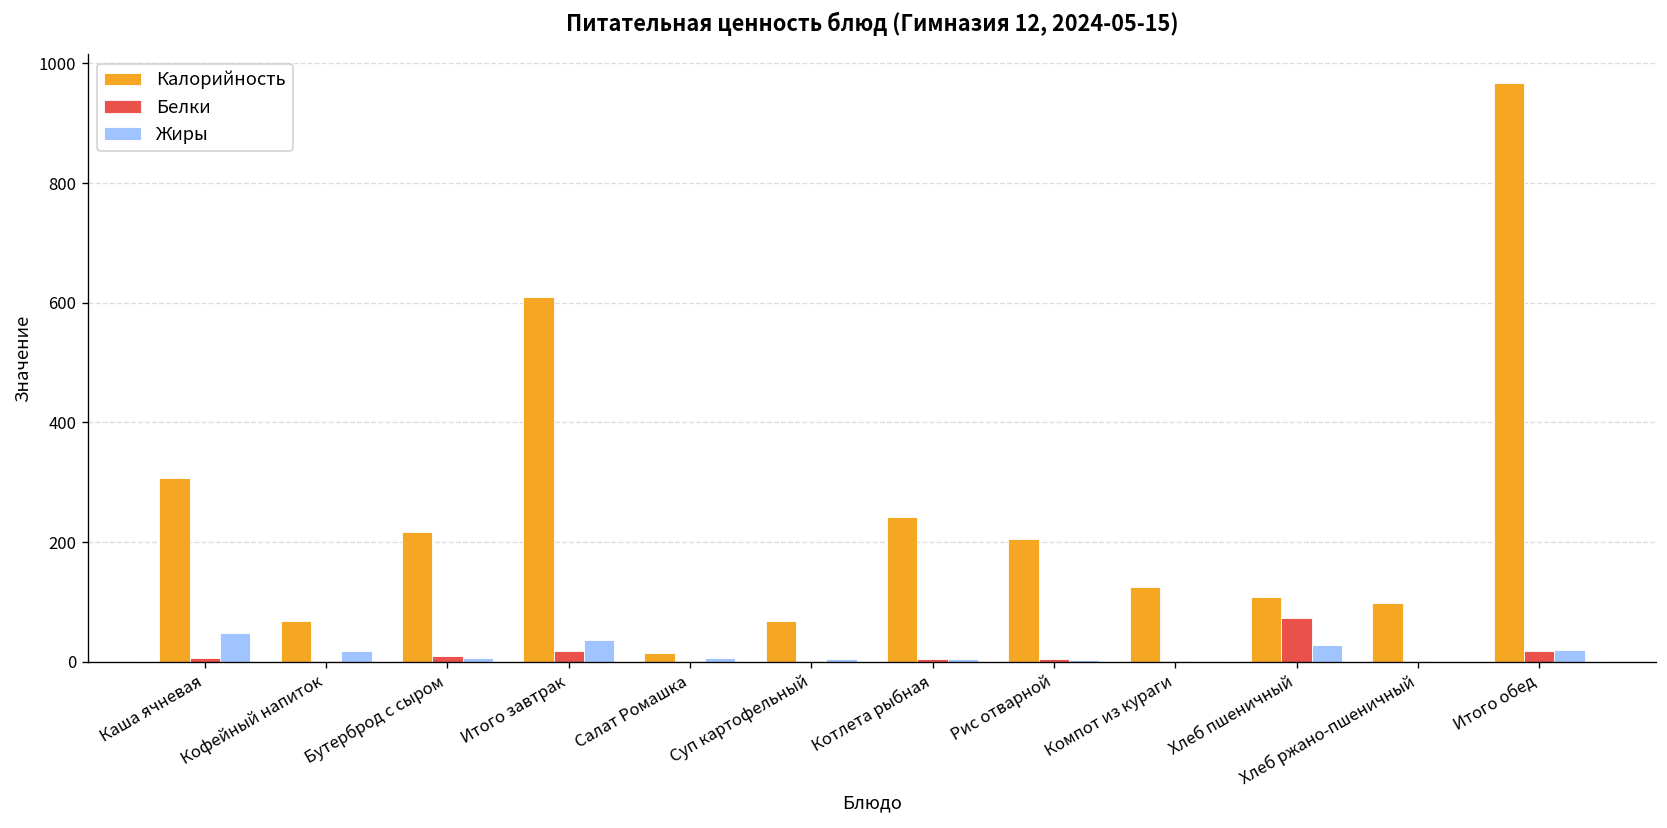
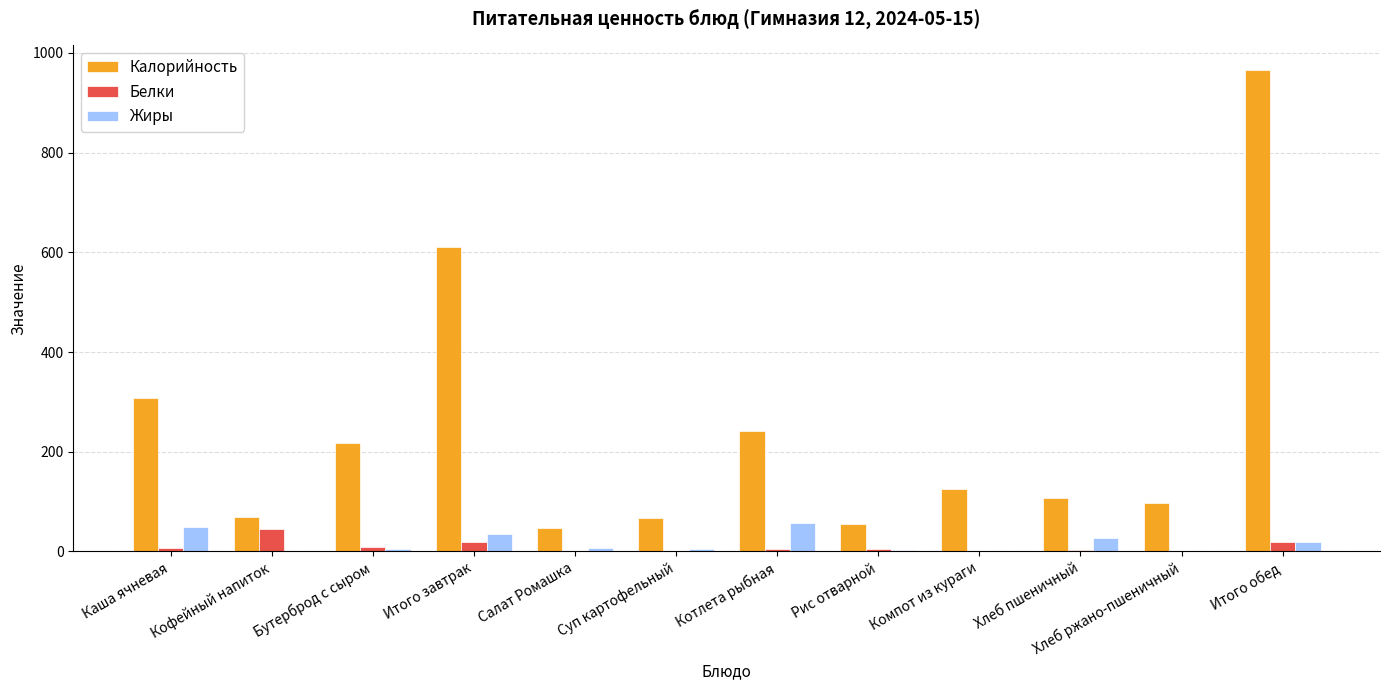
  {
    "Калорийность": {
      "Каша ячневая": 310,
      "Кофейный напиток": 70,
      "Бутерброд с сыром": 220,
      "Итого завтрак": 610,
-     "Салат Ромашка": 10,
+     "Салат Ромашка": 50,
      "Суп картофельный": 70,
      "Котлета рыбная": 240,
-     "Рис отварной": 210,
+     "Рис отварной": 60,
      "Компот из кураги": 130,
      "Хлеб пшеничный": 110,
      "Хлеб ржано-пшеничный": 100,
      "Итого обед": 970
    },
    "Белки": {
      "Каша ячневая": 10,
-     "Кофейный напиток": 0,
+     "Кофейный напиток": 50,
      "Бутерброд с сыром": 10,
      "Итого завтрак": 20,
-     "Хлеб пшеничный": 70,
+     "Хлеб пшеничный": 0,
      "Итого обед": 20
    },
    "Жиры": {
      "Каша ячневая": 50,
-     "Кофейный напиток": 20,
+     "Кофейный напиток": 0,
      "Бутерброд с сыром": 10,
      "Итого завтрак": 40,
      "Салат Ромашка": 10,
-     "Котлета рыбная": 0,
+     "Котлета рыбная": 60,
      "Хлеб пшеничный": 30,
      "Итого обед": 20
    }
  }
